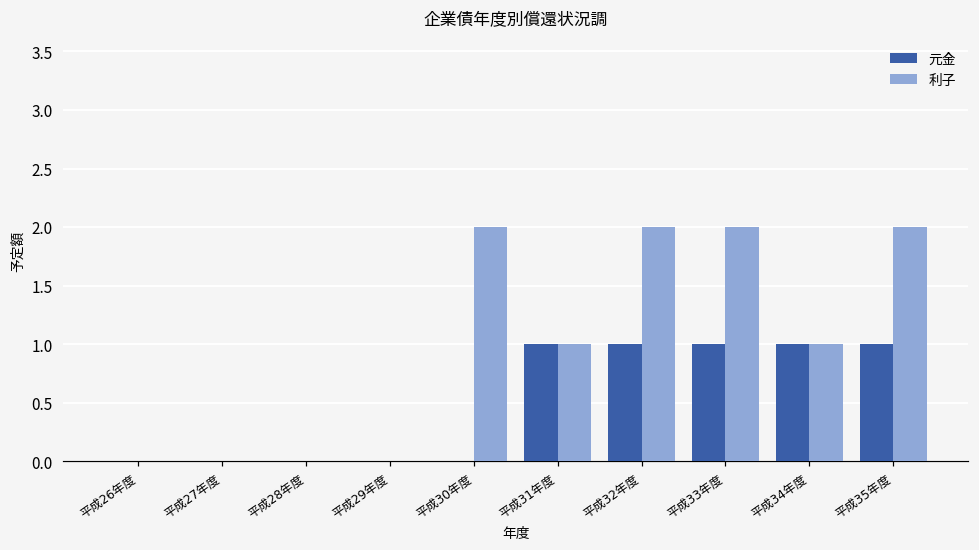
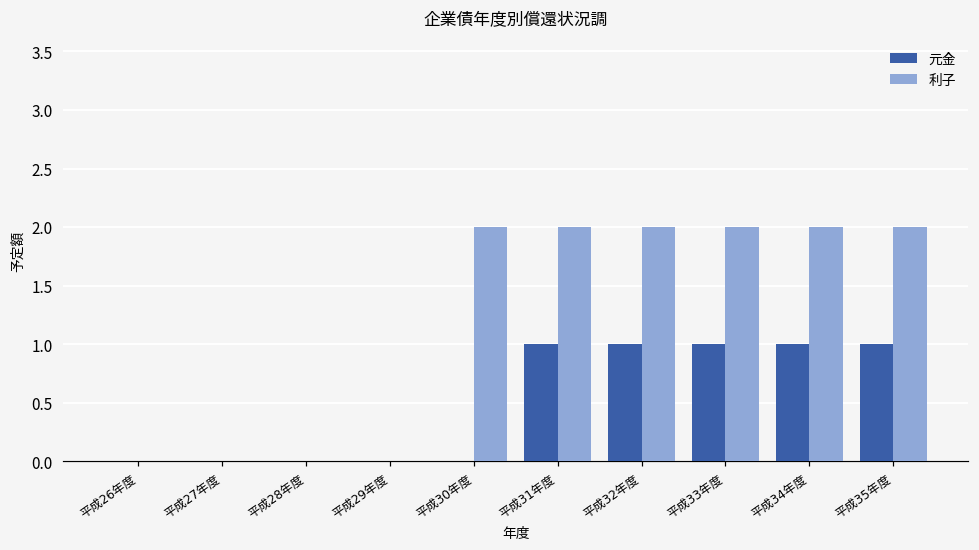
  {
    "元金": {
      "平成26年度": 0,
      "平成27年度": 0,
      "平成28年度": 0,
      "平成29年度": 0,
      "平成30年度": 0,
      "平成31年度": 1,
      "平成32年度": 1,
      "平成33年度": 1,
      "平成34年度": 1,
      "平成35年度": 1
    },
    "利子": {
      "平成26年度": 0,
      "平成27年度": 0,
      "平成28年度": 0,
      "平成29年度": 0,
      "平成30年度": 2,
-     "平成31年度": 1,
+     "平成31年度": 2,
      "平成32年度": 2,
      "平成33年度": 2,
-     "平成34年度": 1,
+     "平成34年度": 2,
      "平成35年度": 2
    }
  }
